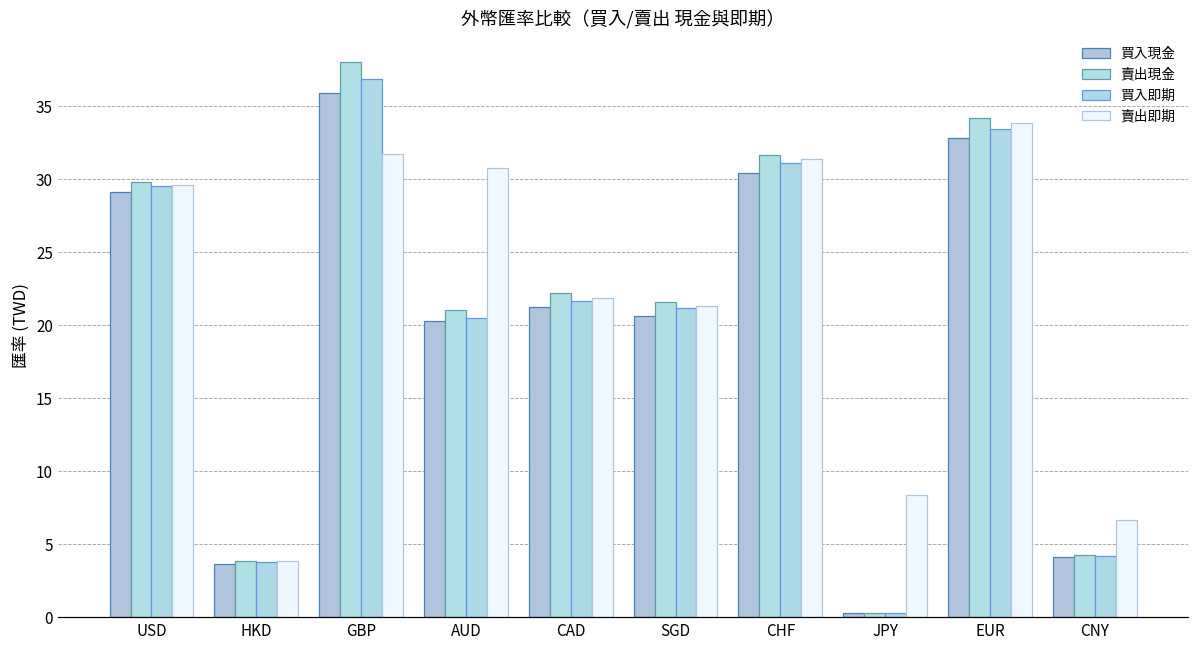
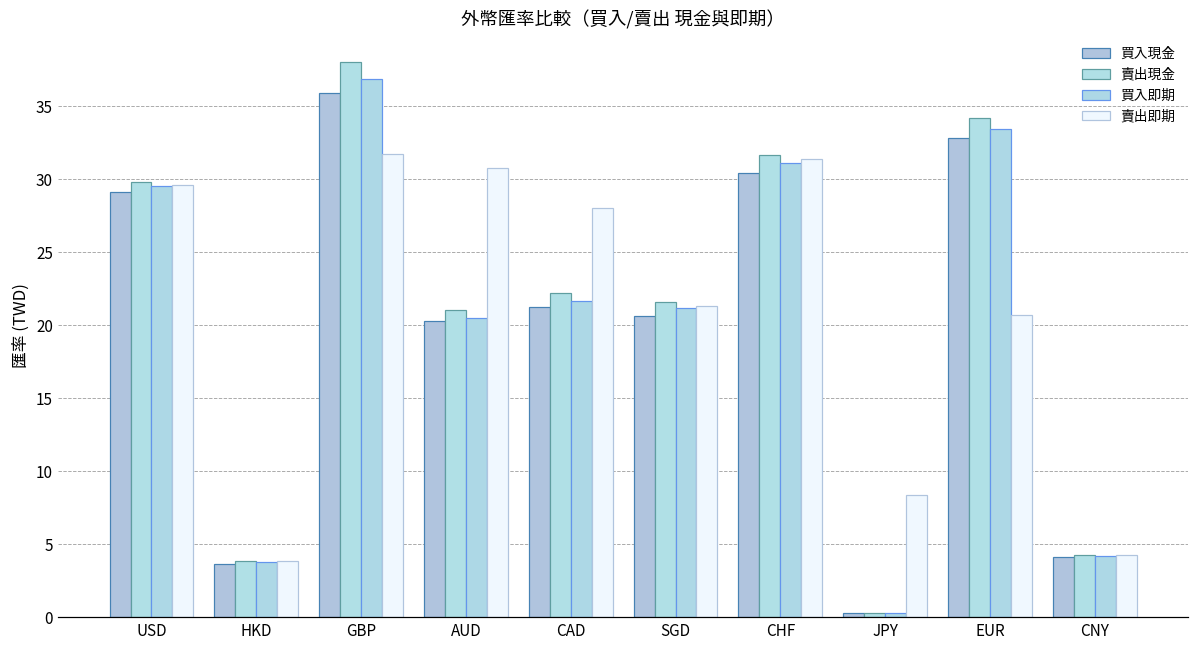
  {
    "賣出即期": {
      "USD": 29.6,
      "HKD": 3.8,
      "GBP": 31.7,
      "AUD": 30.8,
-     "CAD": 21.9,
+     "CAD": 28.0,
      "SGD": 21.3,
      "CHF": 31.4,
      "JPY": 8.3,
-     "EUR": 33.9,
-     "CNY": 6.7
+     "EUR": 20.7,
+     "CNY": 4.2
    }
  }
